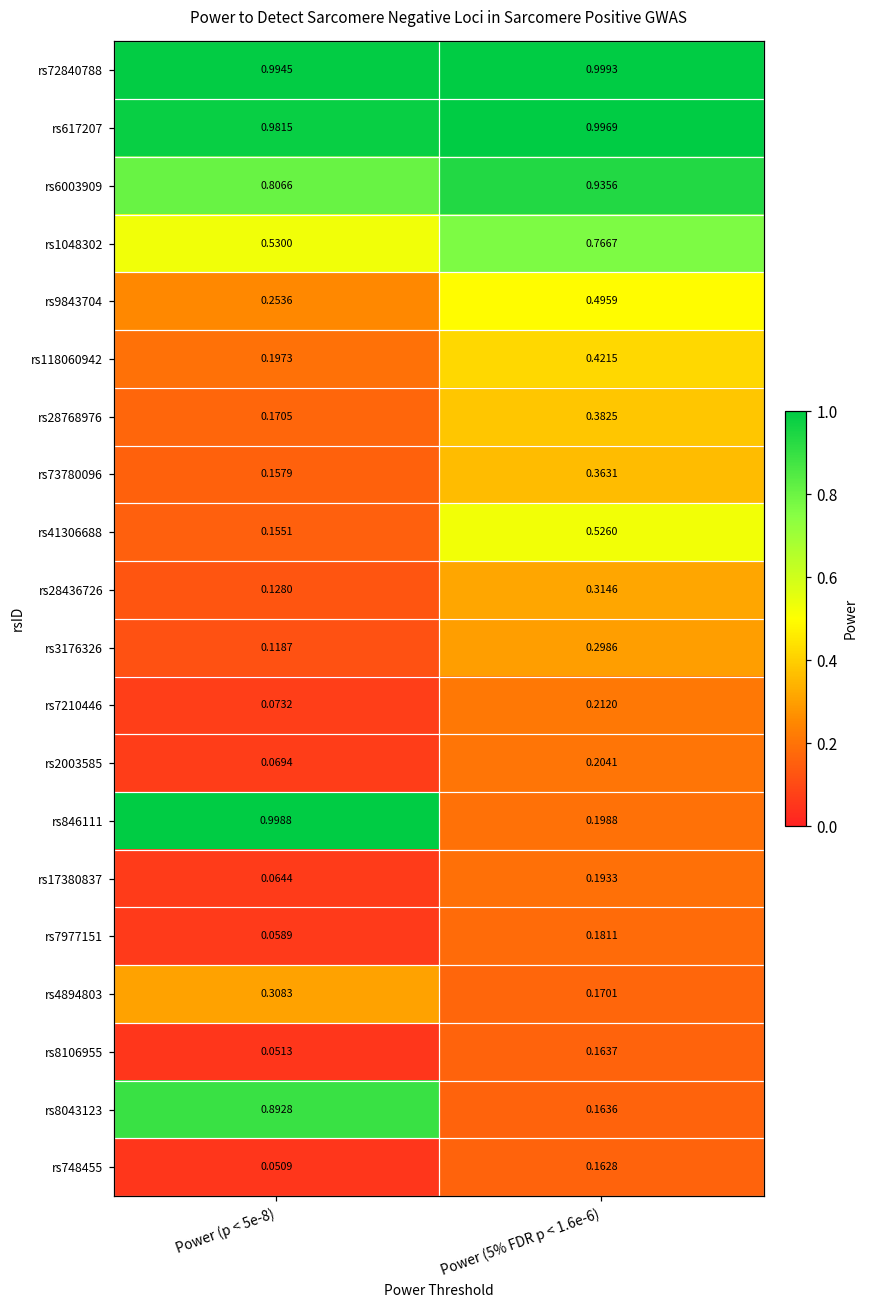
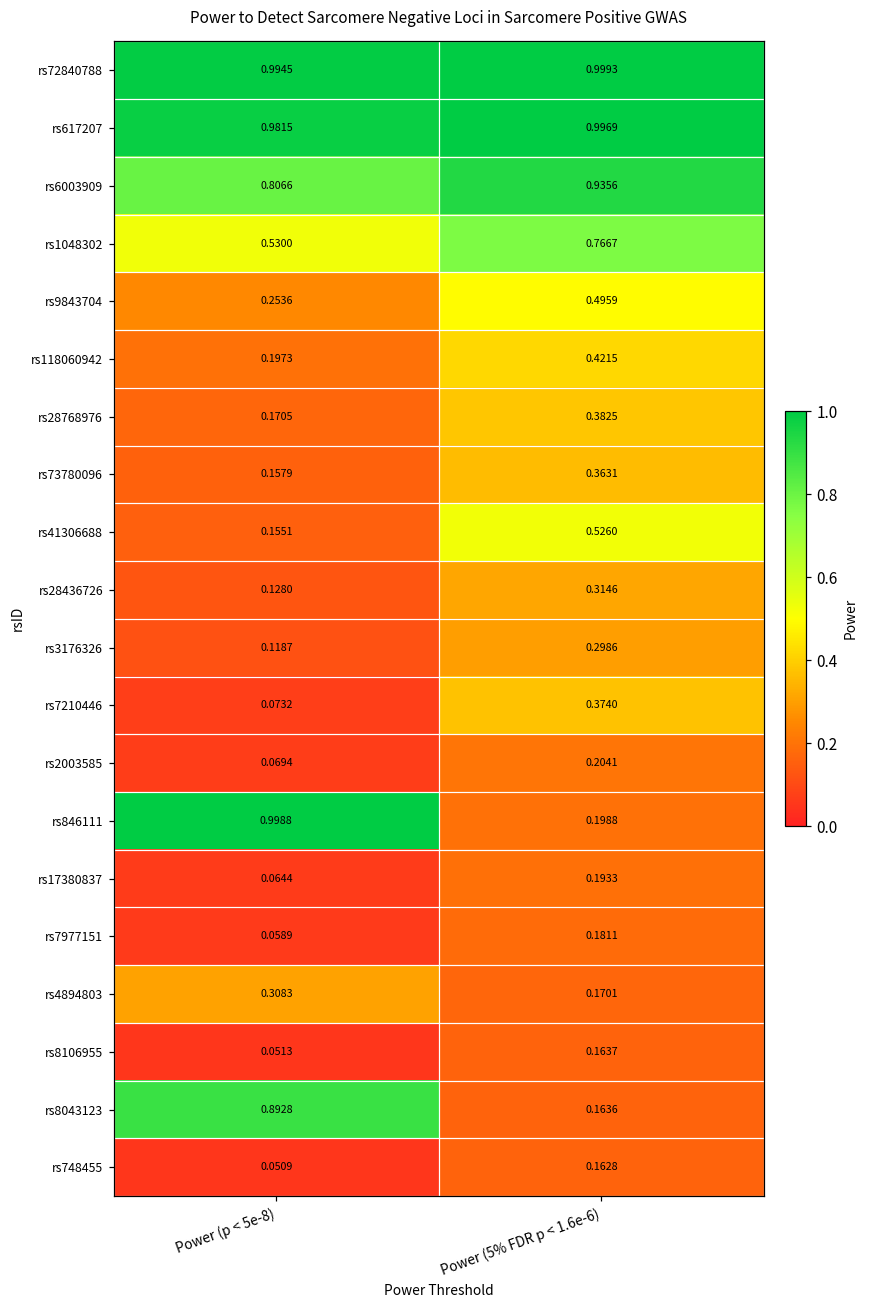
  {
    "rs72840788": {
      "Power (p < 5e-8)": 0.9945,
      "Power (5% FDR p < 1.6e-6)": 0.9993
    },
    "rs617207": {
      "Power (p < 5e-8)": 0.9815,
      "Power (5% FDR p < 1.6e-6)": 0.9969
    },
    "rs6003909": {
      "Power (p < 5e-8)": 0.8066,
      "Power (5% FDR p < 1.6e-6)": 0.9356
    },
    "rs1048302": {
      "Power (p < 5e-8)": 0.5300,
      "Power (5% FDR p < 1.6e-6)": 0.7667
    },
    "rs9843704": {
      "Power (p < 5e-8)": 0.2536,
      "Power (5% FDR p < 1.6e-6)": 0.4959
    },
    "rs118060942": {
      "Power (p < 5e-8)": 0.1973,
      "Power (5% FDR p < 1.6e-6)": 0.4215
    },
    "rs28768976": {
      "Power (p < 5e-8)": 0.1705,
      "Power (5% FDR p < 1.6e-6)": 0.3825
    },
    "rs73780096": {
      "Power (p < 5e-8)": 0.1579,
      "Power (5% FDR p < 1.6e-6)": 0.3631
    },
    "rs41306688": {
      "Power (p < 5e-8)": 0.1551,
      "Power (5% FDR p < 1.6e-6)": 0.5260
    },
    "rs28436726": {
      "Power (p < 5e-8)": 0.1280,
      "Power (5% FDR p < 1.6e-6)": 0.3146
    },
    "rs3176326": {
      "Power (p < 5e-8)": 0.1187,
      "Power (5% FDR p < 1.6e-6)": 0.2986
    },
    "rs7210446": {
      "Power (p < 5e-8)": 0.0732,
-     "Power (5% FDR p < 1.6e-6)": 0.2120
+     "Power (5% FDR p < 1.6e-6)": 0.3740
    },
    "rs2003585": {
      "Power (p < 5e-8)": 0.0694,
      "Power (5% FDR p < 1.6e-6)": 0.2041
    },
    "rs846111": {
      "Power (p < 5e-8)": 0.9988,
      "Power (5% FDR p < 1.6e-6)": 0.1988
    },
    "rs17380837": {
      "Power (p < 5e-8)": 0.0644,
      "Power (5% FDR p < 1.6e-6)": 0.1933
    },
    "rs7977151": {
      "Power (p < 5e-8)": 0.0589,
      "Power (5% FDR p < 1.6e-6)": 0.1811
    },
    "rs4894803": {
      "Power (p < 5e-8)": 0.3083,
      "Power (5% FDR p < 1.6e-6)": 0.1701
    },
    "rs8106955": {
      "Power (p < 5e-8)": 0.0513,
      "Power (5% FDR p < 1.6e-6)": 0.1637
    },
    "rs8043123": {
      "Power (p < 5e-8)": 0.8928,
      "Power (5% FDR p < 1.6e-6)": 0.1636
    },
    "rs748455": {
      "Power (p < 5e-8)": 0.0509,
      "Power (5% FDR p < 1.6e-6)": 0.1628
    }
  }
